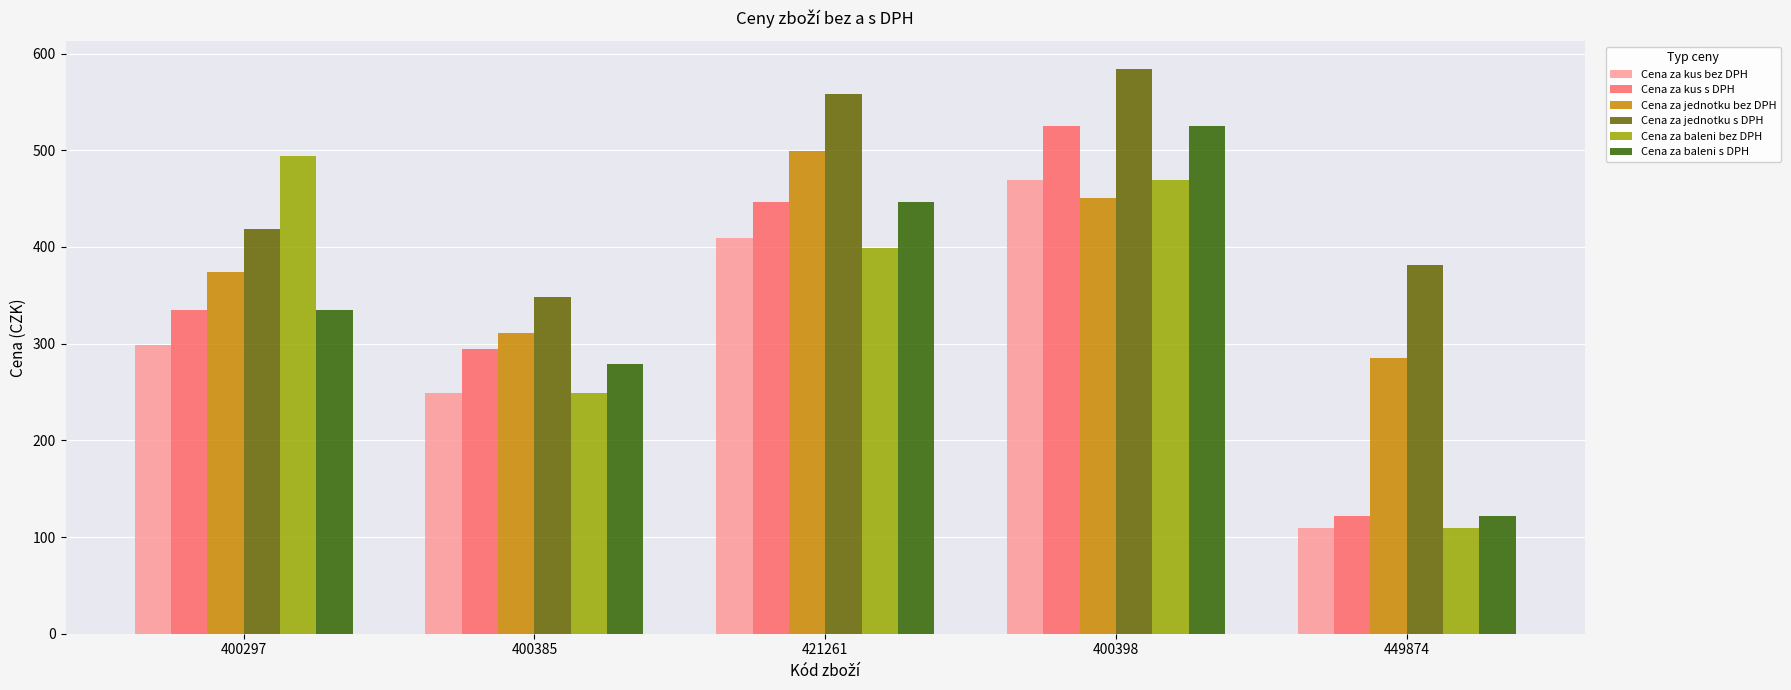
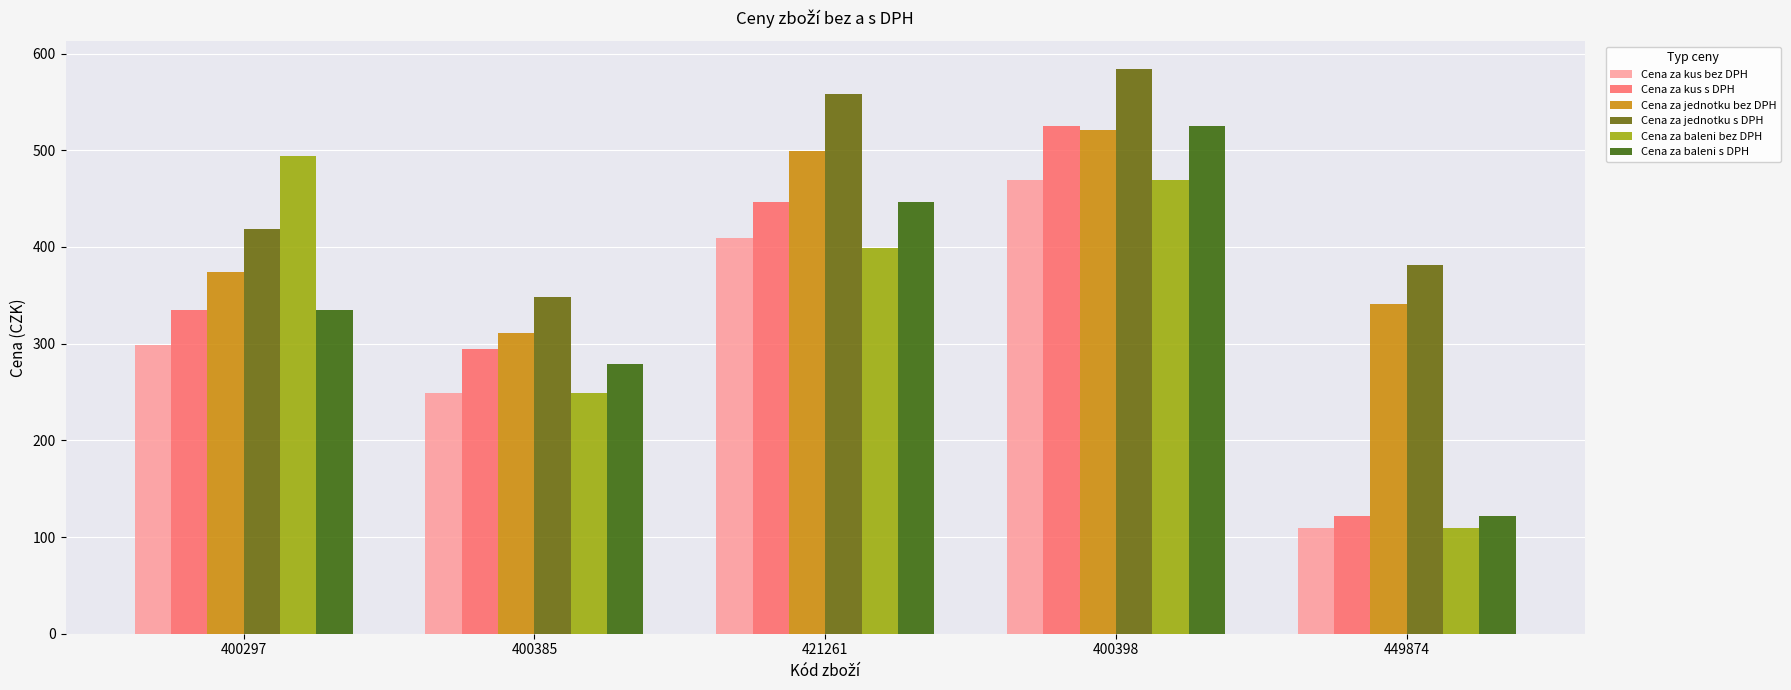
  {
    "Cena za kus bez DPH": {
      "400297": 300,
      "400385": 250,
      "421261": 410,
      "400398": 470,
      "449874": 110
    },
    "Cena za kus s DPH": {
      "400297": 330,
      "400385": 290,
      "421261": 450,
      "400398": 530,
      "449874": 120
    },
    "Cena za jednotku bez DPH": {
      "400297": 370,
      "400385": 310,
      "421261": 500,
-     "400398": 450,
-     "449874": 290
+     "400398": 520,
+     "449874": 340
    },
    "Cena za baleni bez DPH": {
      "400297": 490,
      "400385": 250,
      "421261": 400,
      "400398": 470,
      "449874": 110
    }
  }
